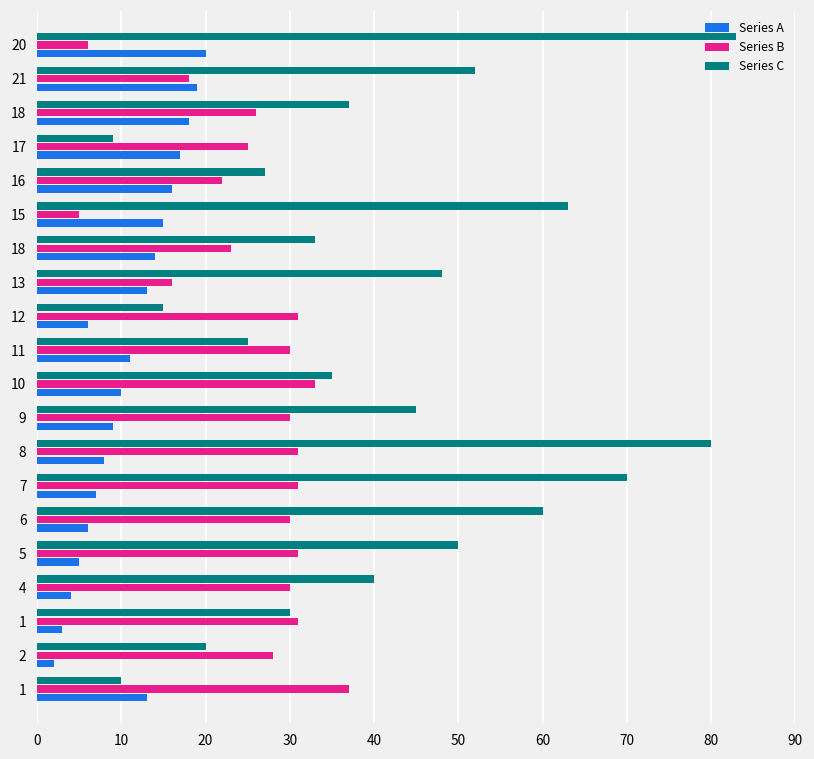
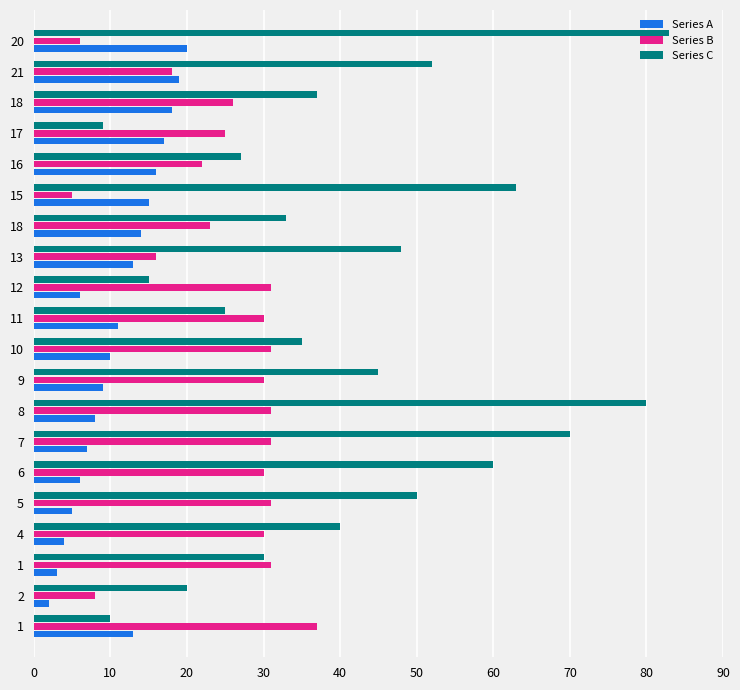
  {
    "Series A": {
      "20": 20,
      "21": 19,
      "17": 17,
      "16": 16,
      "15": 15,
      "13": 13,
      "12": 6,
      "11": 11,
      "10": 10,
      "9": 9,
      "8": 8,
      "7": 7,
      "6": 6,
      "5": 5,
      "4": 4,
      "2": 2
    },
    "Series B": {
      "20": 6,
      "21": 18,
      "17": 25,
      "16": 22,
      "15": 5,
      "13": 16,
      "12": 31,
      "11": 30,
-     "10": 33,
+     "10": 31,
      "9": 30,
      "8": 31,
      "7": 31,
      "6": 30,
      "5": 31,
      "4": 30,
-     "2": 28
+     "2": 8
    },
    "Series C": {
      "20": 83,
      "21": 52,
      "17": 9,
      "16": 27,
      "15": 63,
      "13": 48,
      "12": 15,
      "11": 25,
      "10": 35,
      "9": 45,
      "8": 80,
      "7": 70,
      "6": 60,
      "5": 50,
      "4": 40,
      "2": 20
    }
  }
